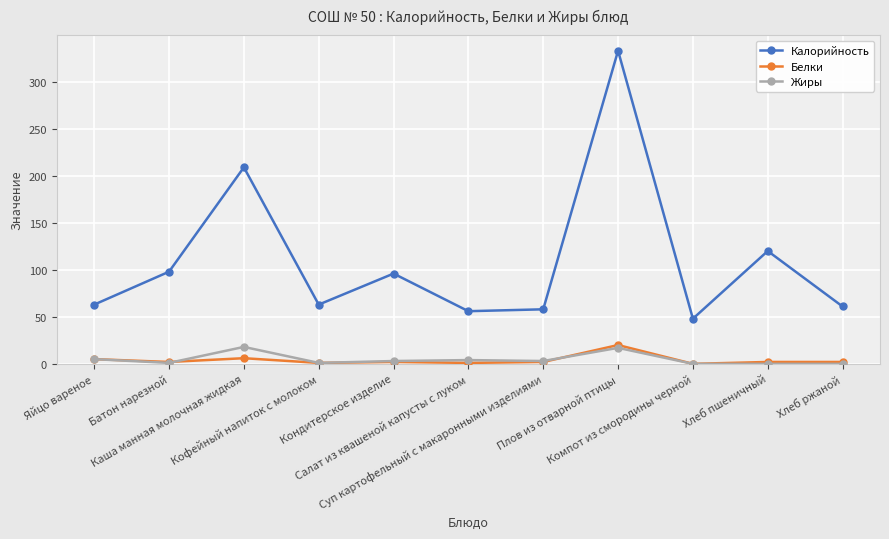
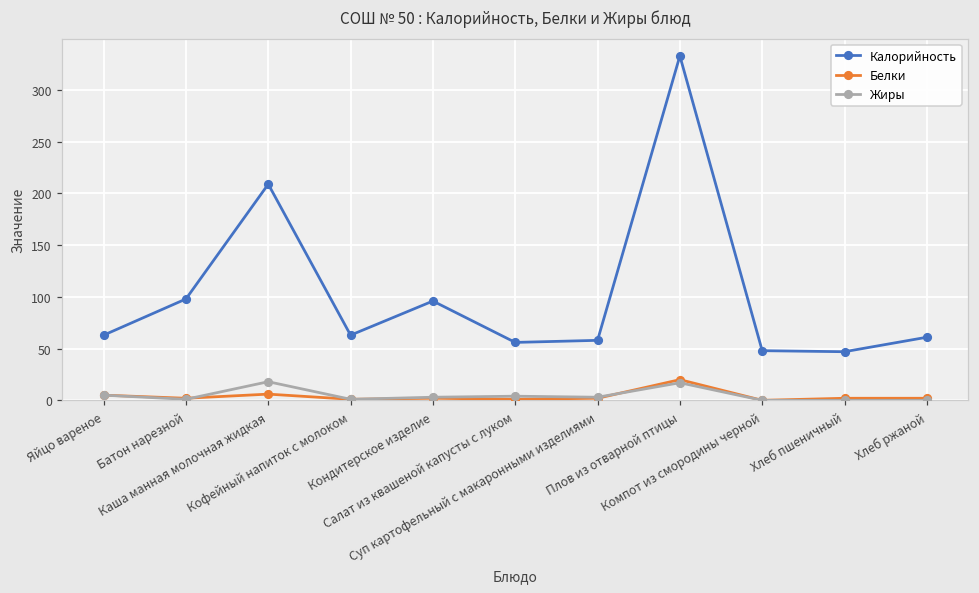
  {
    "Калорийность": {
      "Яйцо вареное": 60,
      "Батон нарезной": 100,
      "Каша манная молочная жидкая": 210,
      "Кофейный напиток с молоком": 60,
      "Кондитерское изделие": 100,
      "Салат из квашеной капусты с луком": 60,
      "Суп картофельный с макаронными изделиями": 60,
      "Плов из отварной птицы": 330,
      "Компот из смородины черной": 50,
-     "Хлеб пшеничный": 120,
+     "Хлеб пшеничный": 50,
      "Хлеб ржаной": 60
    },
    "Белки": {
      "Каша манная молочная жидкая": 10,
      "Салат из квашеной капусты с луком": 0,
      "Плов из отварной птицы": 20
    },
    "Жиры": {
      "Каша манная молочная жидкая": 20,
      "Салат из квашеной капусты с луком": 0,
      "Плов из отварной птицы": 20
    }
  }
